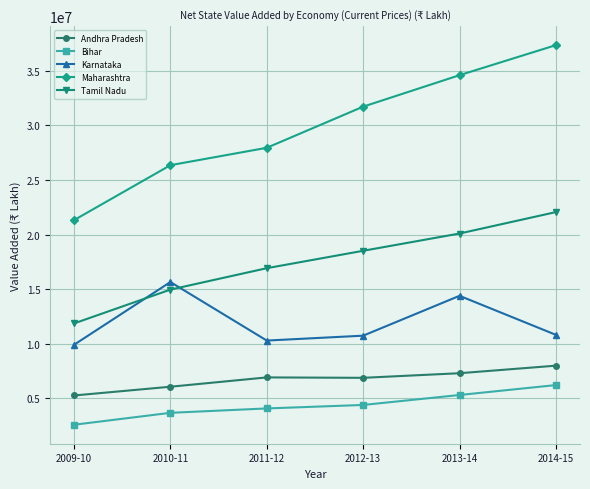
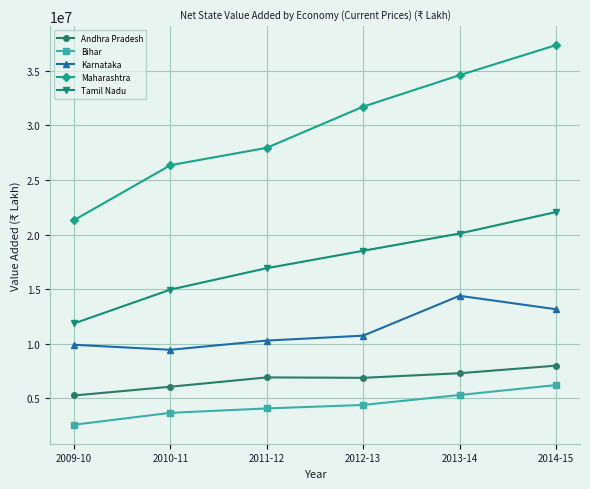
  {
    "Karnataka": {
      "2009-10": 9900000,
-     "2010-11": 15600000,
+     "2010-11": 9400000,
      "2011-12": 10300000,
      "2012-13": 10700000,
      "2013-14": 14400000,
-     "2014-15": 10800000
+     "2014-15": 13200000
    }
  }
